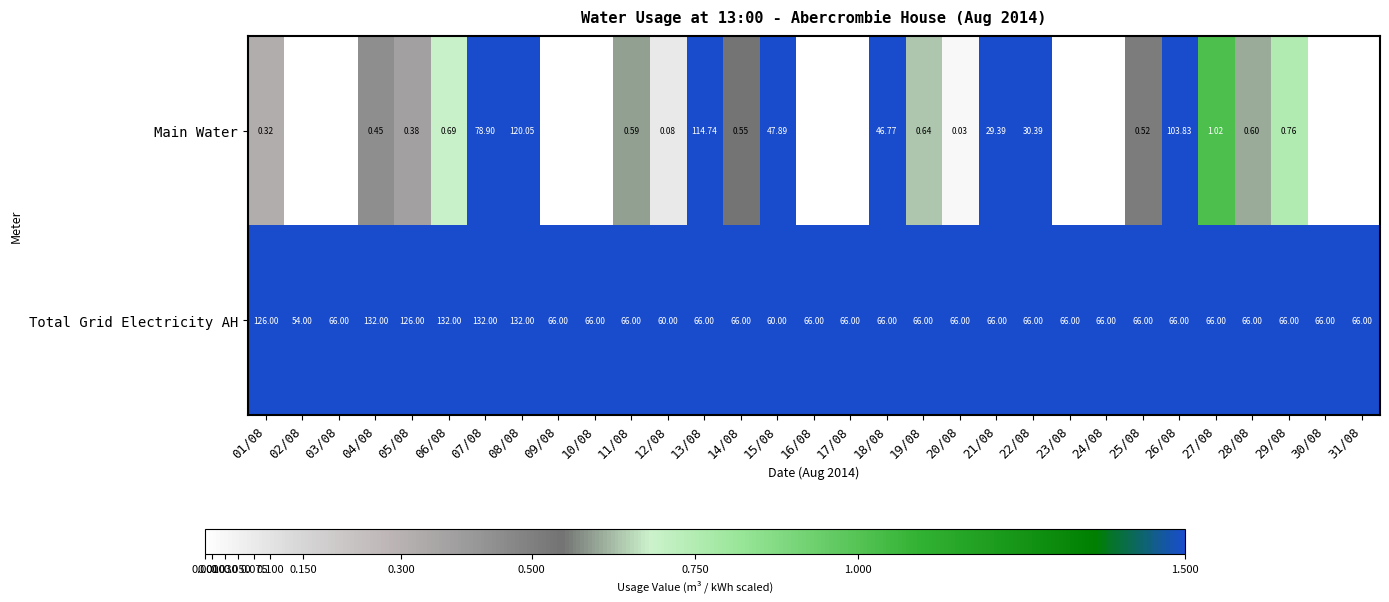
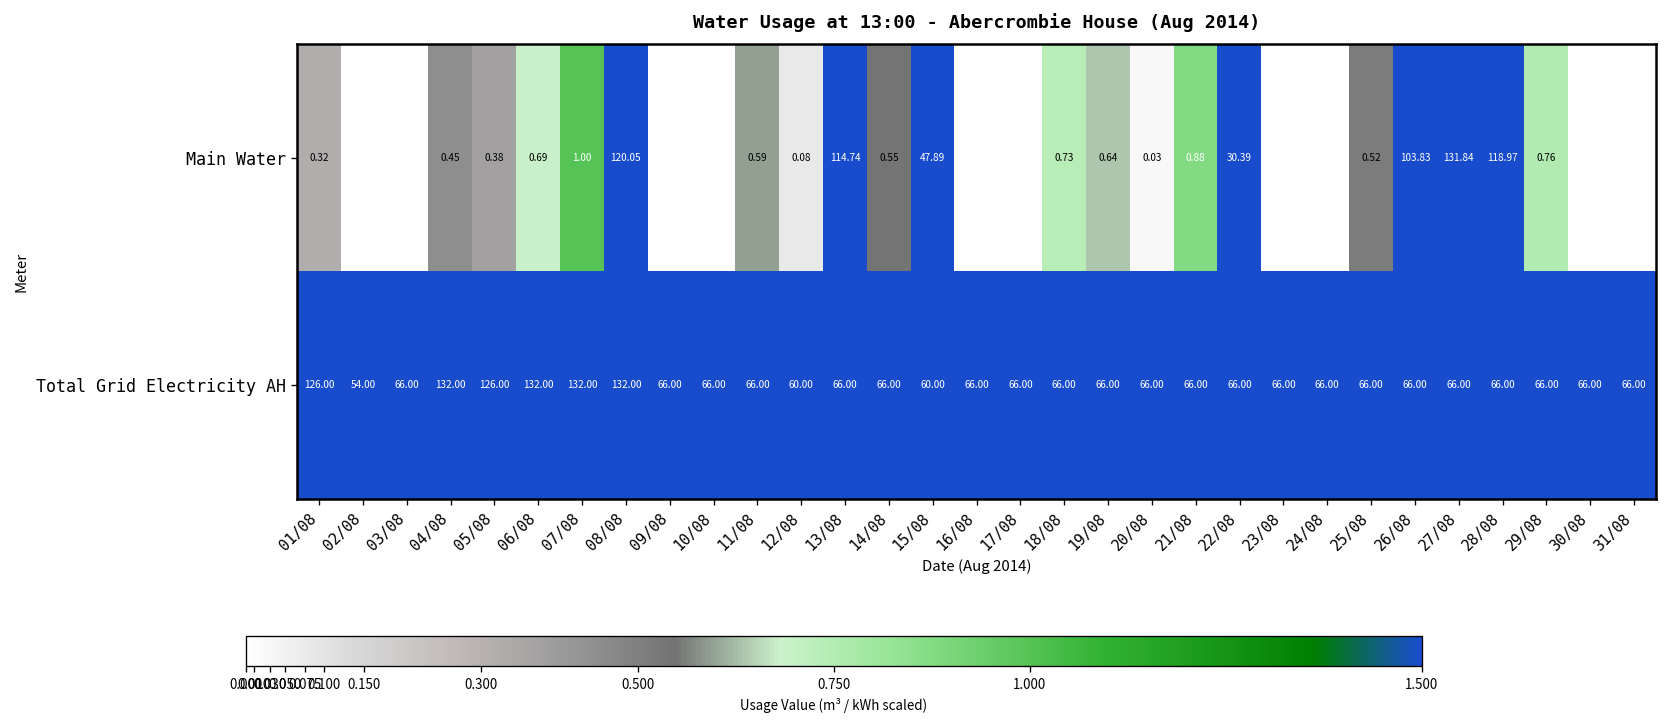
  {
    "Main Water": {
      "01/08": 0.32,
      "04/08": 0.45,
      "05/08": 0.38,
      "06/08": 0.69,
-     "07/08": 78.90,
+     "07/08": 1.00,
      "08/08": 120.05,
      "11/08": 0.59,
      "12/08": 0.08,
      "13/08": 114.74,
      "14/08": 0.55,
      "15/08": 47.89,
-     "18/08": 46.77,
+     "18/08": 0.73,
      "19/08": 0.64,
      "20/08": 0.03,
-     "21/08": 29.39,
+     "21/08": 0.88,
      "22/08": 30.39,
      "25/08": 0.52,
      "26/08": 103.83,
-     "27/08": 1.02,
-     "28/08": 0.60,
+     "27/08": 131.84,
+     "28/08": 118.97,
      "29/08": 0.76
    },
    "Total Grid Electricity AH": {
      "01/08": 126.00,
      "02/08": 54.00,
      "03/08": 66.00,
      "04/08": 132.00,
      "05/08": 126.00,
      "06/08": 132.00,
      "07/08": 132.00,
      "08/08": 132.00,
      "09/08": 66.00,
      "10/08": 66.00,
      "11/08": 66.00,
      "12/08": 60.00,
      "13/08": 66.00,
      "14/08": 66.00,
      "15/08": 60.00,
      "16/08": 66.00,
      "17/08": 66.00,
      "18/08": 66.00,
      "19/08": 66.00,
      "20/08": 66.00,
      "21/08": 66.00,
      "22/08": 66.00,
      "23/08": 66.00,
      "24/08": 66.00,
      "25/08": 66.00,
      "26/08": 66.00,
      "27/08": 66.00,
      "28/08": 66.00,
      "29/08": 66.00,
      "30/08": 66.00,
      "31/08": 66.00
    }
  }
